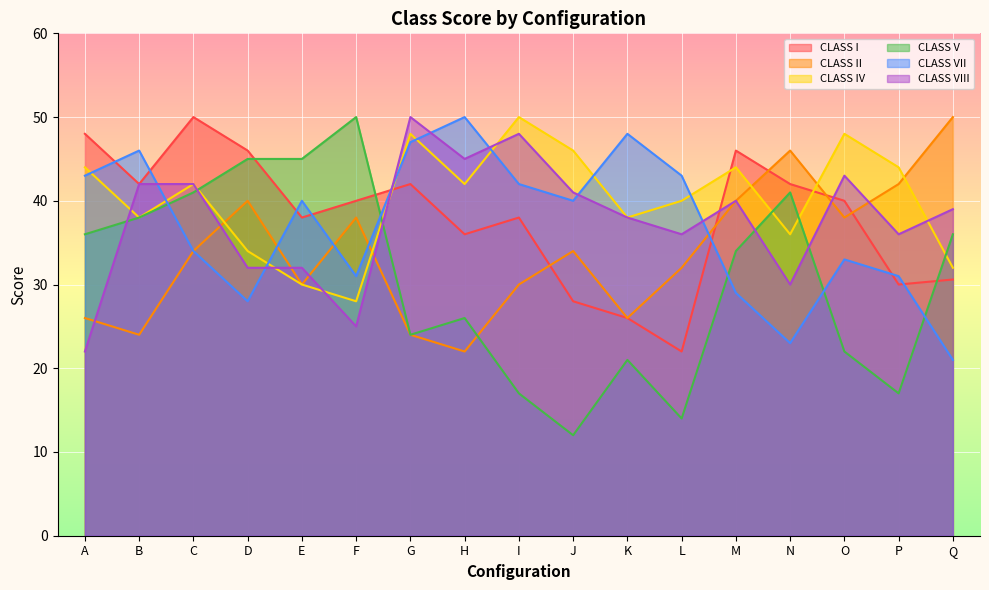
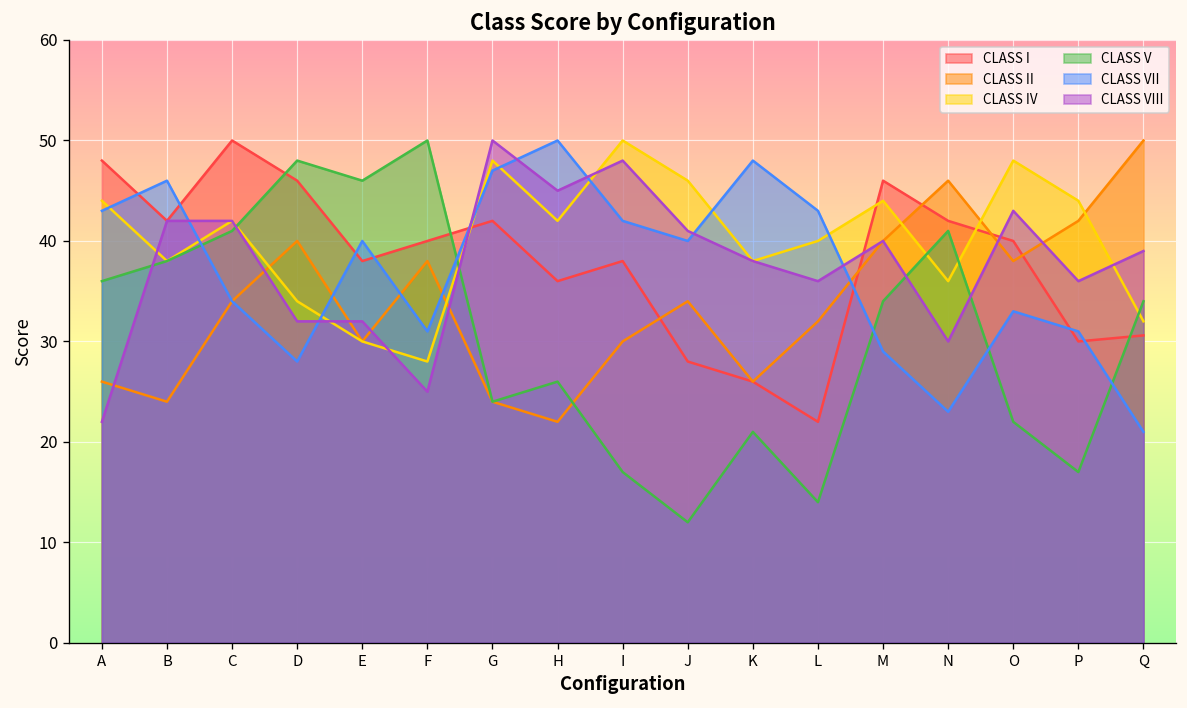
  {
    "CLASS I": {
      "A": 48,
      "C": 50,
      "D": 46,
      "E": 38,
      "F": 40,
      "G": 42,
      "H": 36,
      "I": 38,
      "J": 28,
      "L": 22,
      "M": 46,
      "N": 42,
      "O": 40,
      "P": 30,
      "Q": 31
    },
    "CLASS II": {
      "A": 26,
      "B": 24,
      "D": 40,
      "F": 38,
      "H": 22,
      "I": 30,
      "J": 34,
      "L": 32,
      "N": 46,
      "O": 38,
      "P": 42,
      "Q": 50
    },
    "CLASS IV": {
      "A": 44,
      "D": 34,
      "F": 28,
      "G": 48,
      "H": 42,
      "I": 50,
      "J": 46,
      "L": 40,
      "M": 44,
      "N": 36,
      "O": 48,
      "P": 44,
      "Q": 32
    },
    "CLASS V": {
      "A": 36,
      "C": 41,
-     "D": 45,
-     "E": 45,
+     "D": 48,
+     "E": 46,
      "F": 50,
      "H": 26,
      "I": 17,
      "J": 12,
      "K": 21,
      "L": 14,
      "M": 34,
      "N": 41,
      "O": 22,
      "P": 17,
-     "Q": 36
+     "Q": 34
    },
    "CLASS VII": {
      "A": 43,
      "B": 46,
      "D": 28,
      "E": 40,
      "F": 31,
      "G": 47,
      "H": 50,
      "I": 42,
      "J": 40,
      "K": 48,
      "L": 43,
      "M": 29,
      "N": 23,
      "O": 33,
      "P": 31,
      "Q": 21
    },
    "CLASS VIII": {
      "A": 22,
      "D": 32,
      "E": 32,
      "F": 25,
      "G": 50,
      "H": 45,
      "I": 48,
      "J": 41,
      "L": 36,
      "N": 30,
      "O": 43,
      "P": 36,
      "Q": 39
    }
  }
